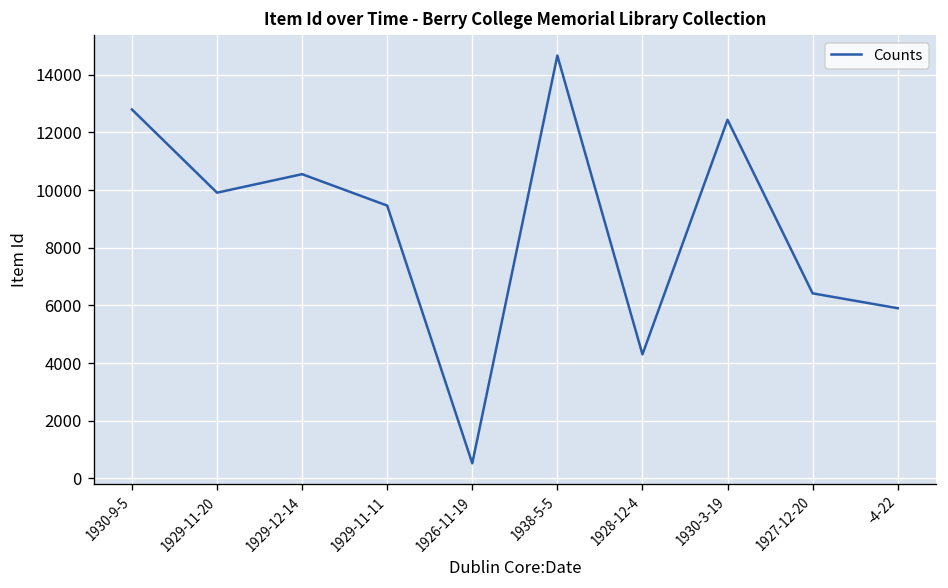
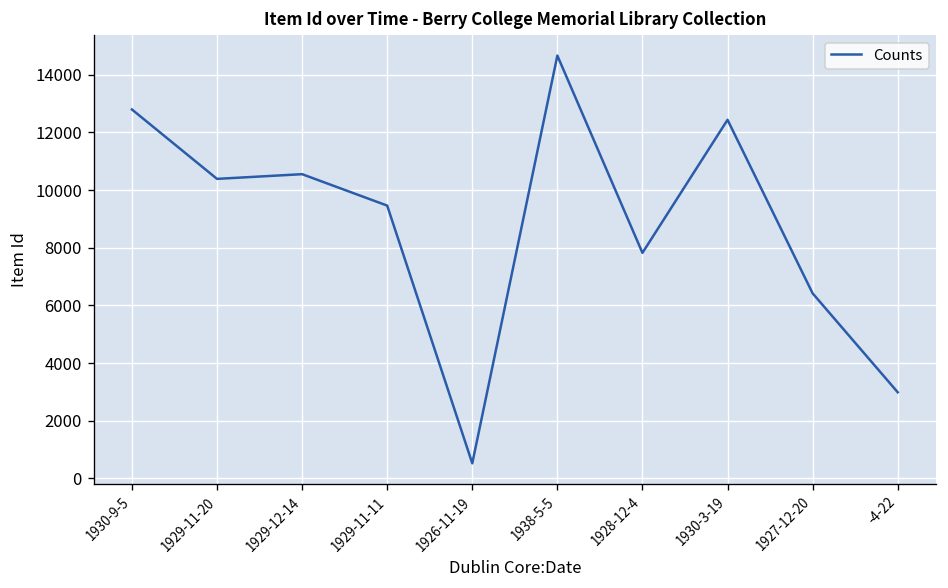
  {
    "1930-9-5": 12800,
-   "1929-11-20": 9900,
+   "1929-11-20": 10400,
    "1929-12-14": 10600,
    "1929-11-11": 9500,
    "1926-11-19": 500,
    "1938-5-5": 14700,
-   "1928-12-4": 4300,
+   "1928-12-4": 7800,
    "1930-3-19": 12400,
    "1927-12-20": 6400,
-   "-4-22": 5900
+   "-4-22": 3000
  }
